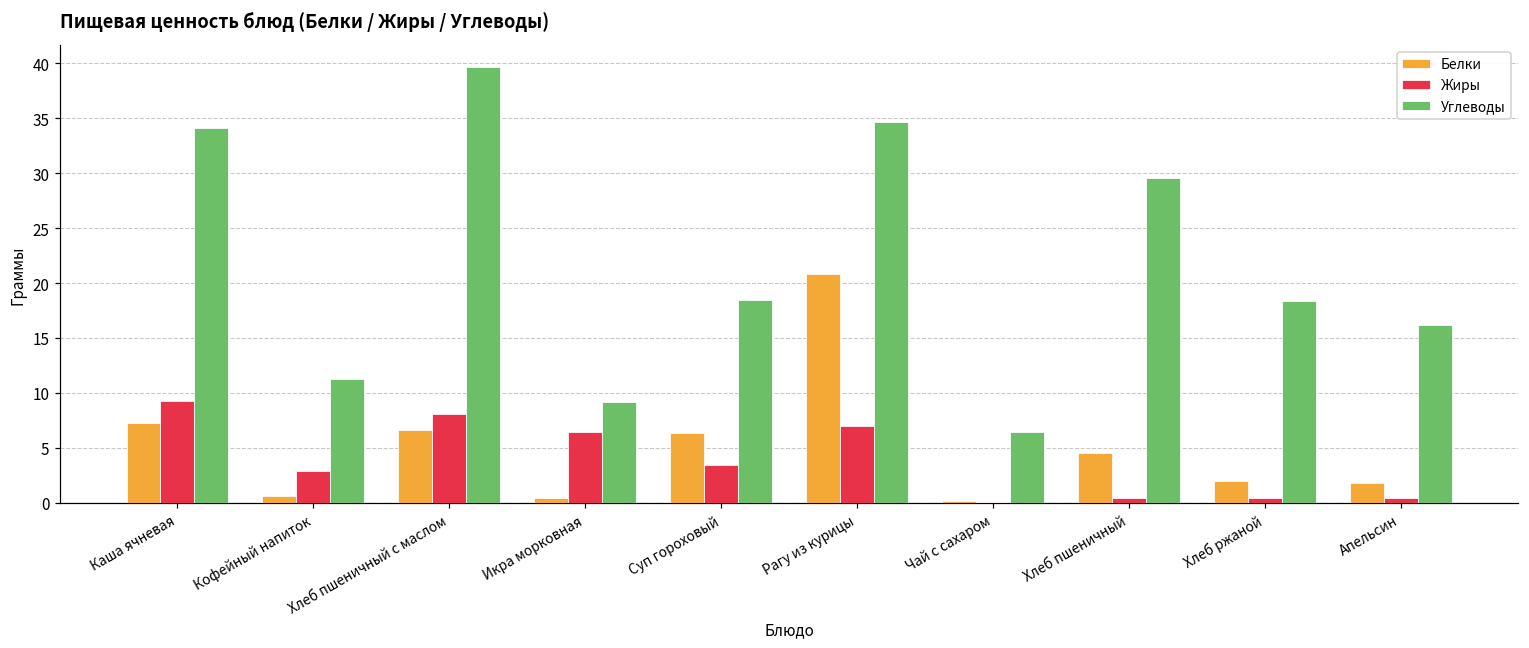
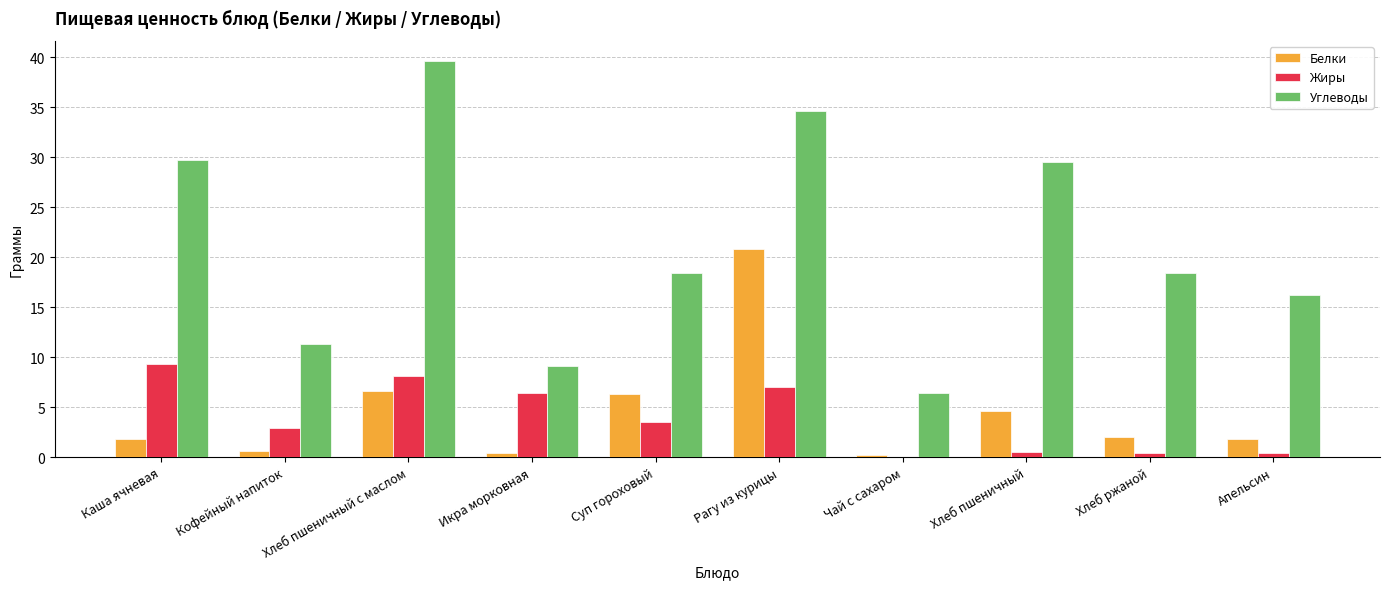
  {
    "Белки": {
-     "Каша ячневая": 7,
+     "Каша ячневая": 2,
      "Кофейный напиток": 1,
      "Хлеб пшеничный с маслом": 7,
      "Икра морковная": 0,
      "Суп гороховый": 6,
      "Рагу из курицы": 21,
      "Хлеб пшеничный": 5,
      "Хлеб ржаной": 2,
      "Апельсин": 2
    },
    "Жиры": {
      "Каша ячневая": 9,
      "Кофейный напиток": 3,
      "Хлеб пшеничный с маслом": 8,
      "Икра морковная": 6,
      "Суп гороховый": 3,
      "Рагу из курицы": 7,
      "Хлеб пшеничный": 0,
      "Хлеб ржаной": 0,
      "Апельсин": 0
    },
    "Углеводы": {
-     "Каша ячневая": 34,
+     "Каша ячневая": 30,
      "Кофейный напиток": 11,
      "Хлеб пшеничный с маслом": 40,
      "Икра морковная": 9,
      "Суп гороховый": 18,
      "Рагу из курицы": 35,
      "Чай с сахаром": 6,
      "Хлеб пшеничный": 30,
      "Хлеб ржаной": 18,
      "Апельсин": 16
    }
  }
